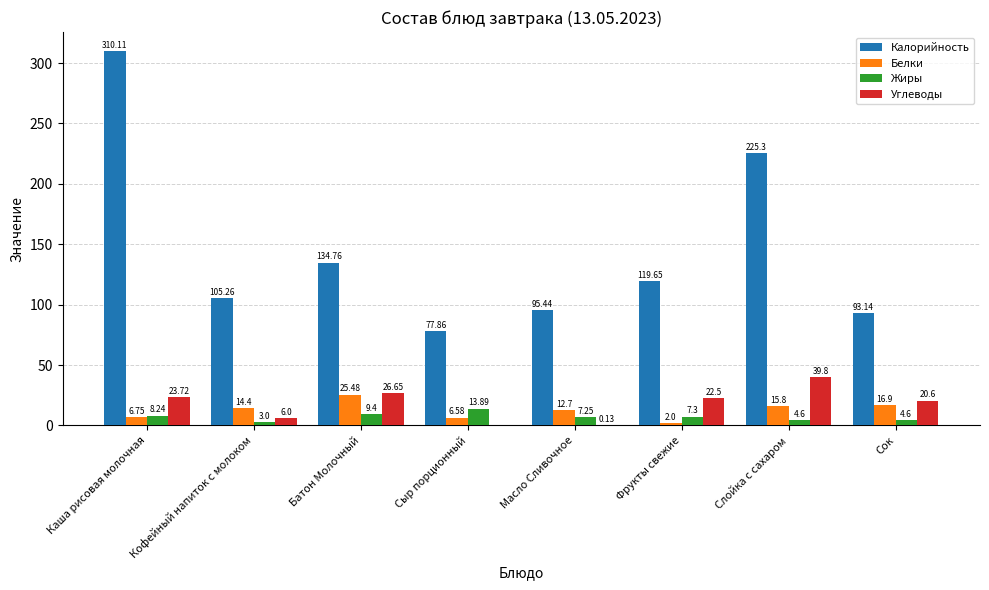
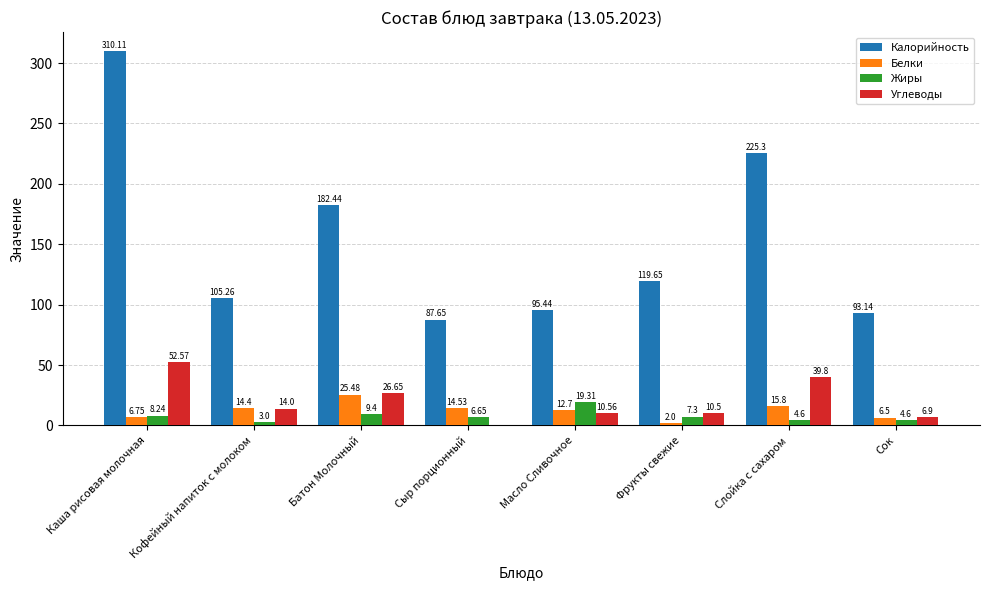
  {
    "Калорийность": {
      "Каша рисовая молочная": 310.11,
      "Кофейный напиток с молоком": 105.26,
-     "Батон Молочный": 134.76,
-     "Сыр порционный": 77.86,
+     "Батон Молочный": 182.44,
+     "Сыр порционный": 87.65,
      "Масло Сливочное": 95.44,
      "Фрукты свежие": 119.65,
      "Слойка с сахаром": 225.3,
      "Сок": 93.14
    },
    "Белки": {
      "Каша рисовая молочная": 6.75,
      "Кофейный напиток с молоком": 14.4,
      "Батон Молочный": 25.48,
-     "Сыр порционный": 6.58,
+     "Сыр порционный": 14.53,
      "Масло Сливочное": 12.7,
      "Фрукты свежие": 2.0,
      "Слойка с сахаром": 15.8,
-     "Сок": 16.9
+     "Сок": 6.5
    },
    "Жиры": {
      "Каша рисовая молочная": 8.24,
      "Кофейный напиток с молоком": 3.0,
      "Батон Молочный": 9.4,
-     "Сыр порционный": 13.89,
-     "Масло Сливочное": 7.25,
+     "Сыр порционный": 6.65,
+     "Масло Сливочное": 19.31,
      "Фрукты свежие": 7.3,
      "Слойка с сахаром": 4.6,
      "Сок": 4.6
    },
    "Углеводы": {
-     "Каша рисовая молочная": 23.72,
-     "Кофейный напиток с молоком": 6.0,
+     "Каша рисовая молочная": 52.57,
+     "Кофейный напиток с молоком": 14.0,
      "Батон Молочный": 26.65,
-     "Масло Сливочное": 0.13,
-     "Фрукты свежие": 22.5,
+     "Масло Сливочное": 10.56,
+     "Фрукты свежие": 10.5,
      "Слойка с сахаром": 39.8,
-     "Сок": 20.6
+     "Сок": 6.9
    }
  }
